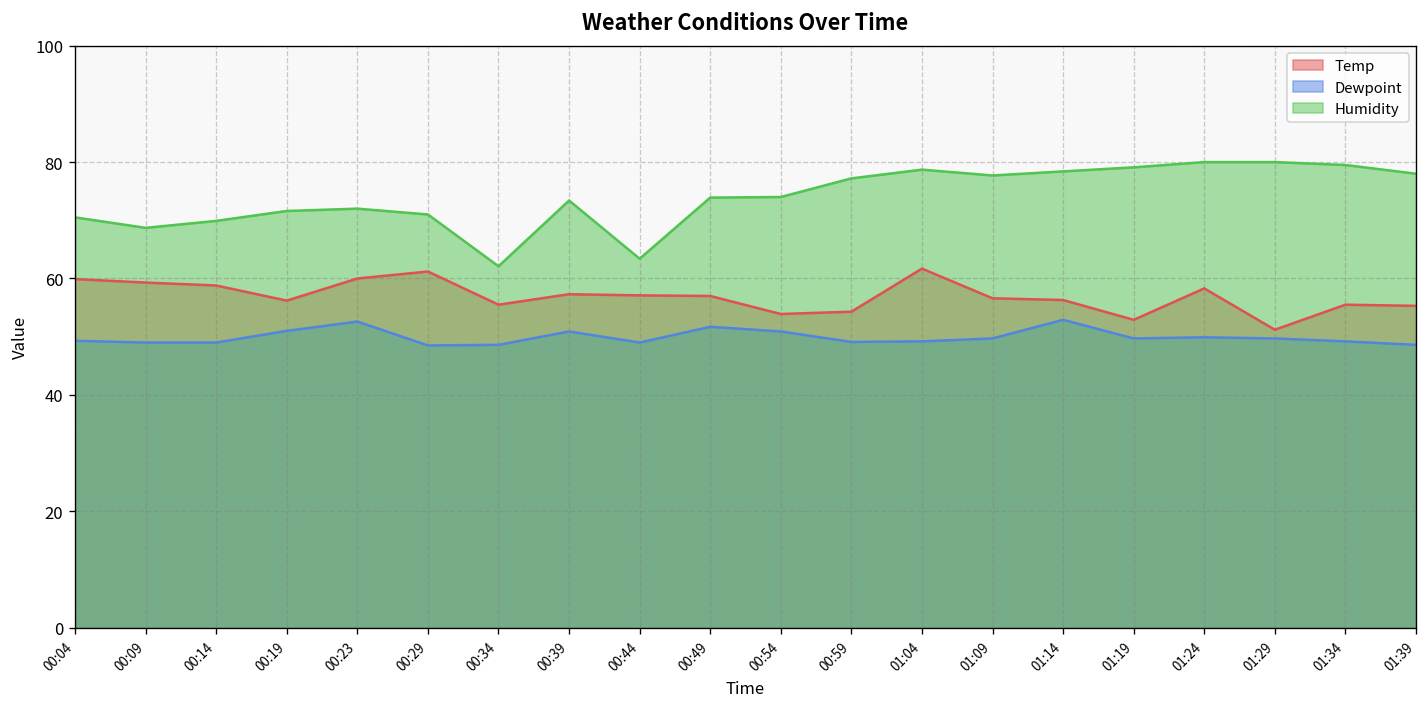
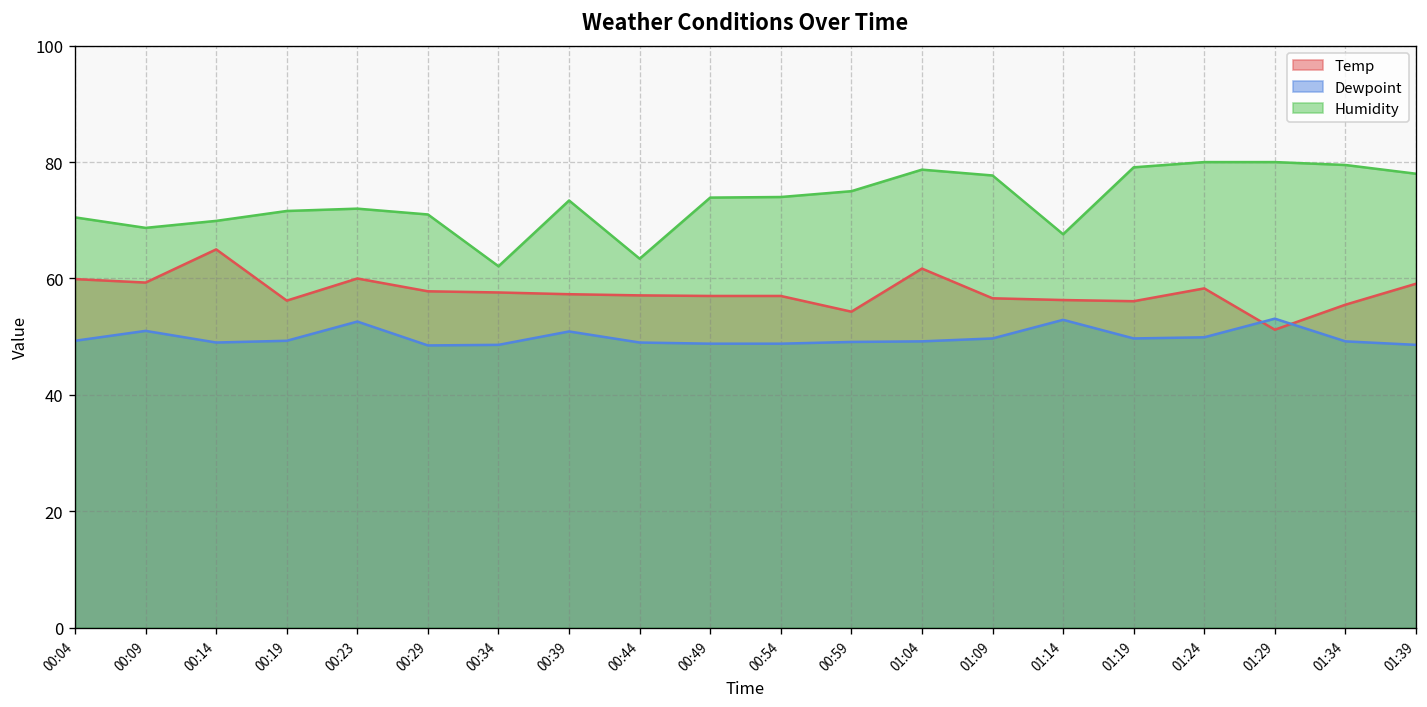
  {
    "Temp": {
      "00:04": 60,
      "00:09": 59,
-     "00:14": 59,
+     "00:14": 65,
      "00:19": 56,
      "00:23": 60,
-     "00:29": 61,
-     "00:34": 56,
+     "00:29": 58,
+     "00:34": 58,
      "00:39": 57,
      "00:44": 57,
      "00:49": 57,
-     "00:54": 54,
+     "00:54": 57,
      "00:59": 54,
      "01:04": 62,
      "01:09": 57,
      "01:14": 56,
-     "01:19": 53,
+     "01:19": 56,
      "01:24": 58,
      "01:29": 51,
      "01:34": 56,
-     "01:39": 55
+     "01:39": 59
    },
    "Dewpoint": {
      "00:04": 49,
-     "00:09": 49,
+     "00:09": 51,
      "00:14": 49,
-     "00:19": 51,
+     "00:19": 49,
      "00:23": 53,
      "00:29": 49,
      "00:34": 49,
      "00:39": 51,
      "00:44": 49,
-     "00:49": 52,
-     "00:54": 51,
+     "00:49": 49,
+     "00:54": 49,
      "00:59": 49,
      "01:04": 49,
      "01:09": 50,
      "01:14": 53,
      "01:19": 50,
      "01:24": 50,
-     "01:29": 50,
+     "01:29": 53,
      "01:34": 49,
      "01:39": 49
    },
    "Humidity": {
      "00:04": 71,
      "00:09": 69,
      "00:14": 70,
      "00:19": 72,
      "00:23": 72,
      "00:29": 71,
      "00:34": 62,
      "00:39": 73,
      "00:44": 63,
      "00:49": 74,
      "00:54": 74,
-     "00:59": 77,
+     "00:59": 75,
      "01:04": 79,
      "01:09": 78,
-     "01:14": 78,
+     "01:14": 68,
      "01:19": 79,
      "01:24": 80,
      "01:29": 80,
      "01:34": 80,
      "01:39": 78
    }
  }
